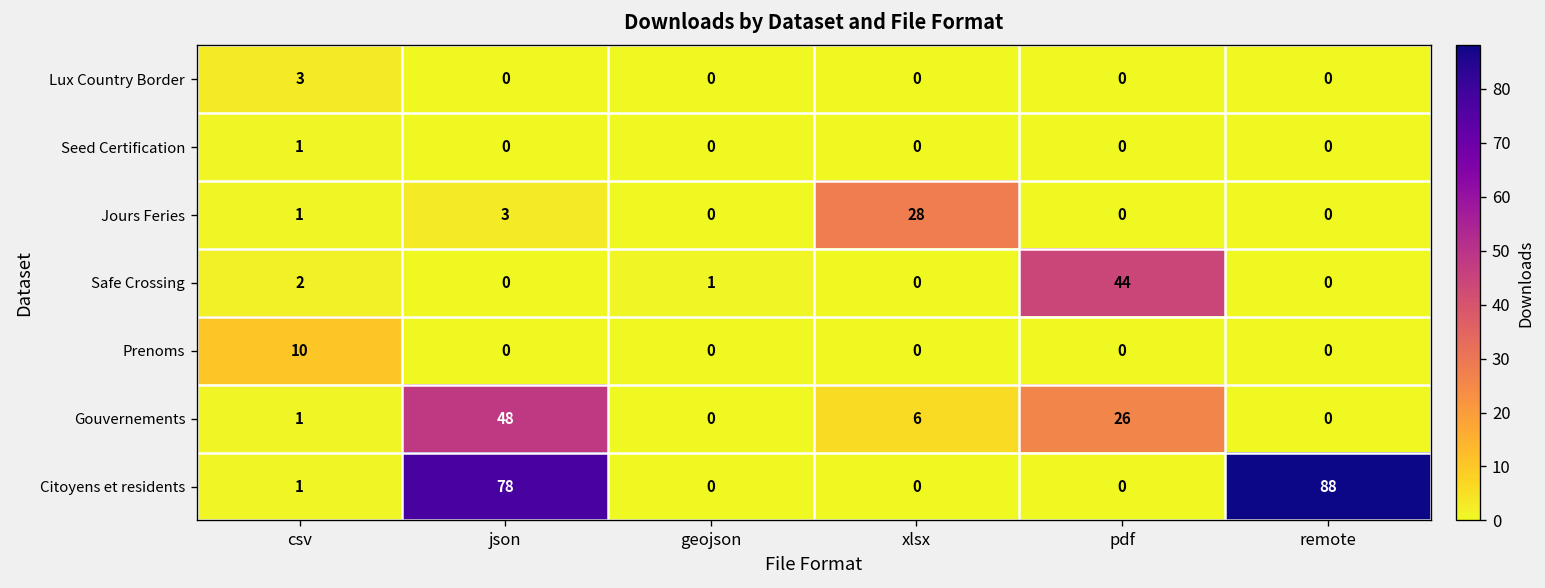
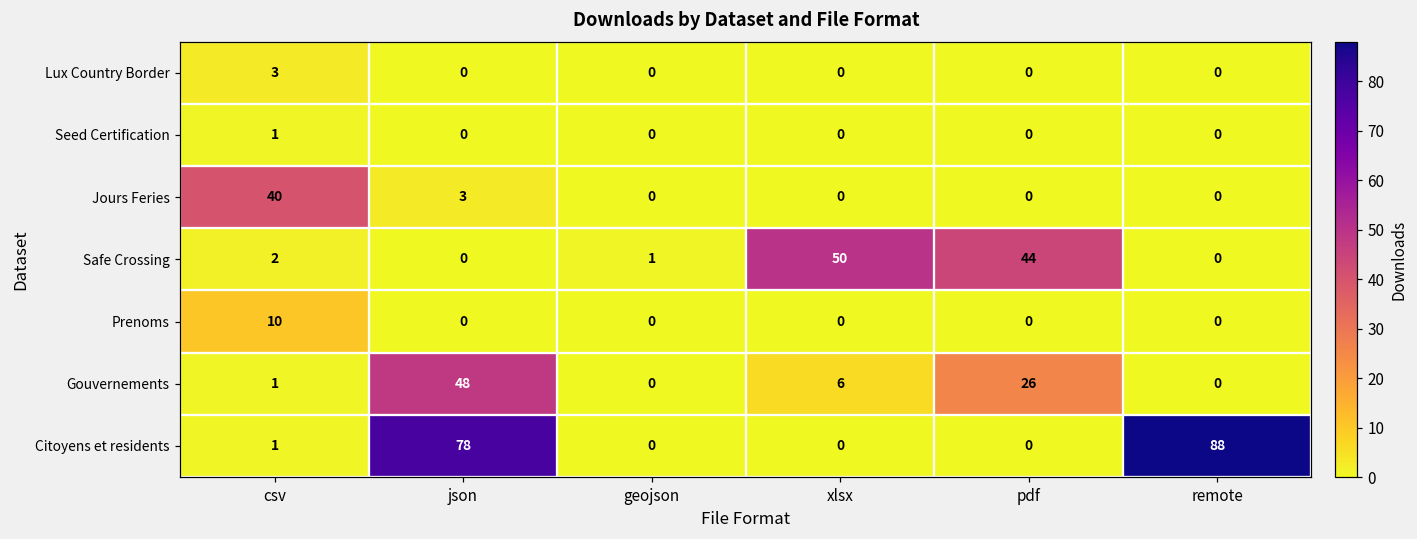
  {
    "Lux Country Border": {
      "csv": 3,
      "json": 0,
      "geojson": 0,
      "xlsx": 0,
      "pdf": 0,
      "remote": 0
    },
    "Seed Certification": {
      "csv": 1,
      "json": 0,
      "geojson": 0,
      "xlsx": 0,
      "pdf": 0,
      "remote": 0
    },
    "Jours Feries": {
-     "csv": 1,
+     "csv": 40,
      "json": 3,
      "geojson": 0,
-     "xlsx": 28,
+     "xlsx": 0,
      "pdf": 0,
      "remote": 0
    },
    "Safe Crossing": {
      "csv": 2,
      "json": 0,
      "geojson": 1,
-     "xlsx": 0,
+     "xlsx": 50,
      "pdf": 44,
      "remote": 0
    },
    "Prenoms": {
      "csv": 10,
      "json": 0,
      "geojson": 0,
      "xlsx": 0,
      "pdf": 0,
      "remote": 0
    },
    "Gouvernements": {
      "csv": 1,
      "json": 48,
      "geojson": 0,
      "xlsx": 6,
      "pdf": 26,
      "remote": 0
    },
    "Citoyens et residents": {
      "csv": 1,
      "json": 78,
      "geojson": 0,
      "xlsx": 0,
      "pdf": 0,
      "remote": 88
    }
  }
